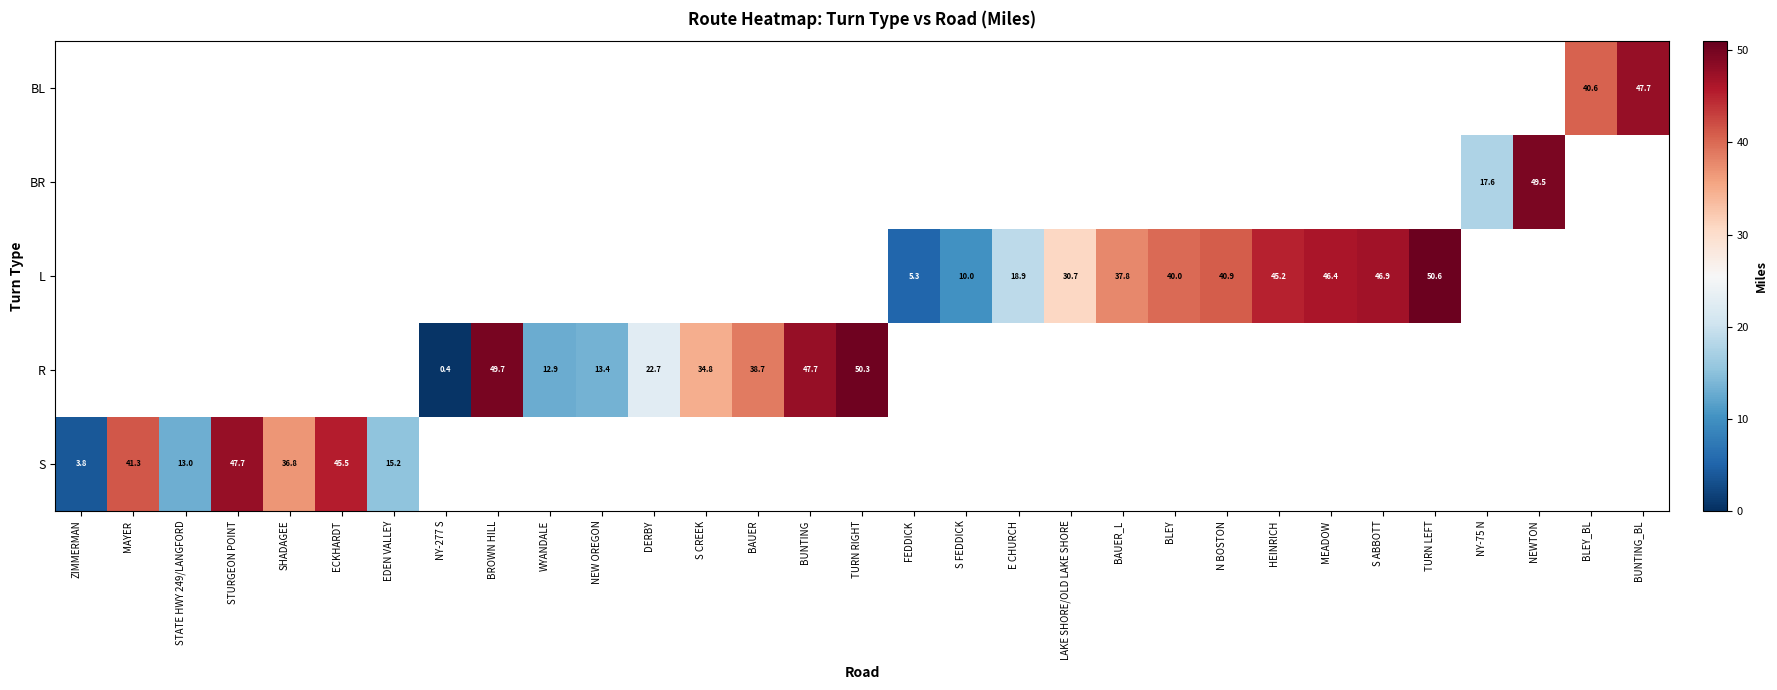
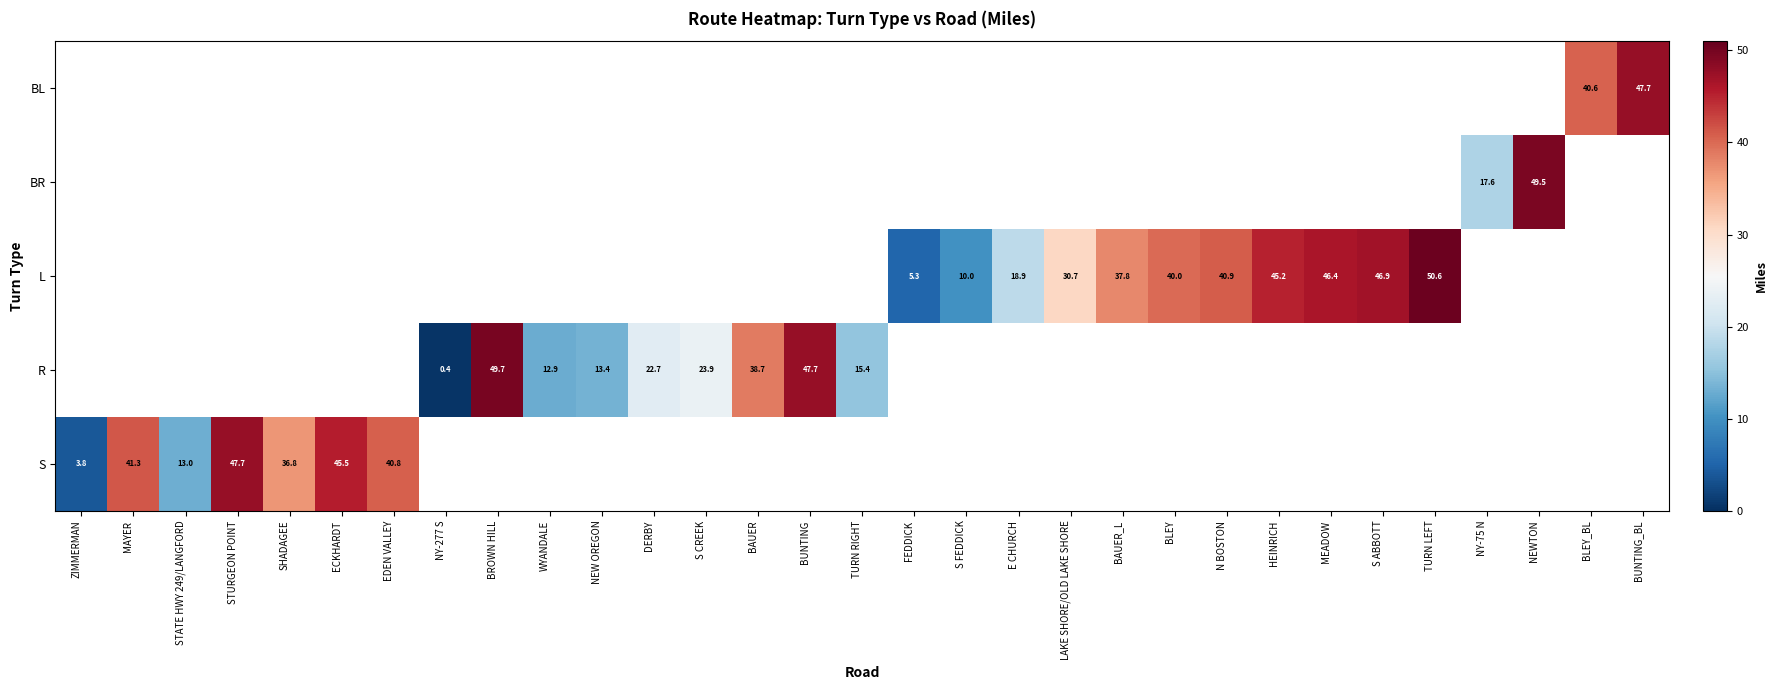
  {
    "BL": {
      "BLEY_BL": 40.6,
      "BUNTING_BL": 47.7
    },
    "BR": {
      "NY-75 N": 17.6,
      "NEWTON": 49.5
    },
    "L": {
      "FEDDICK": 5.3,
      "S FEDDICK": 10.0,
      "E CHURCH": 18.9,
      "LAKE SHORE/OLD LAKE SHORE": 30.7,
      "BAUER_L": 37.8,
      "BLEY": 40.0,
      "N BOSTON": 40.9,
      "HEINRICH": 45.2,
      "MEADOW": 46.4,
      "S ABBOTT": 46.9,
      "TURN LEFT": 50.6
    },
    "R": {
      "NY-277 S": 0.4,
      "BROWN HILL": 49.7,
      "WYANDALE": 12.9,
      "NEW OREGON": 13.4,
      "DERBY": 22.7,
-     "S CREEK": 34.8,
+     "S CREEK": 23.9,
      "BAUER": 38.7,
      "BUNTING": 47.7,
-     "TURN RIGHT": 50.3
+     "TURN RIGHT": 15.4
    },
    "S": {
      "ZIMMERMAN": 3.8,
      "MAYER": 41.3,
      "STATE HWY 249/LANGFORD": 13.0,
      "STURGEON POINT": 47.7,
      "SHADAGEE": 36.8,
      "ECKHARDT": 45.5,
-     "EDEN VALLEY": 15.2
+     "EDEN VALLEY": 40.8
    }
  }
